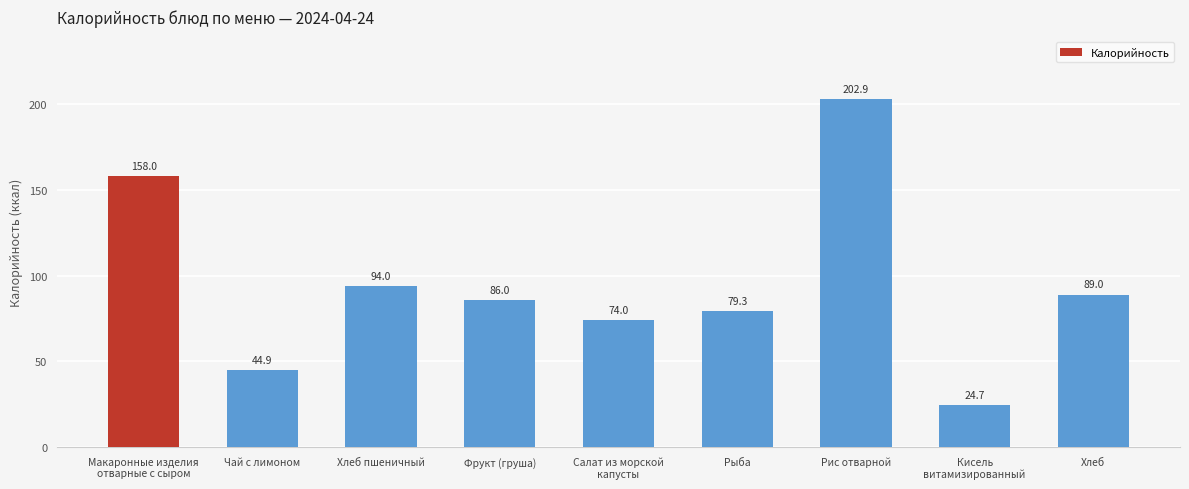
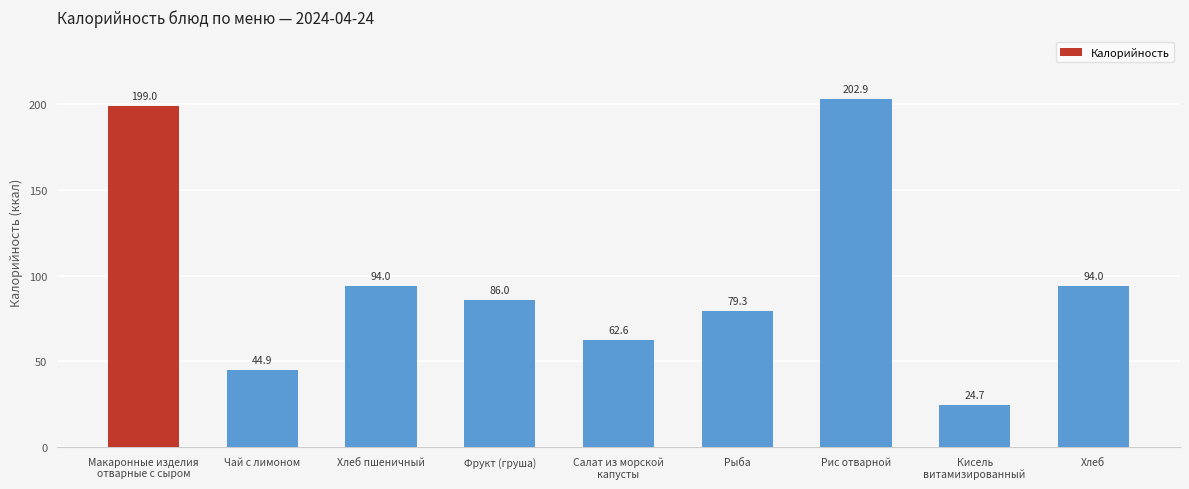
  {
-   "Макаронные изделия отварные с сыром": 158.0,
+   "Макаронные изделия отварные с сыром": 199.0,
    "Чай с лимоном": 44.9,
    "Хлеб пшеничный": 94.0,
    "Фрукт (груша)": 86.0,
-   "Салат из морской капусты": 74.0,
+   "Салат из морской капусты": 62.6,
    "Рыба": 79.3,
    "Рис отварной": 202.9,
    "Кисель витамизированный": 24.7,
-   "Хлеб": 89.0
+   "Хлеб": 94.0
  }
